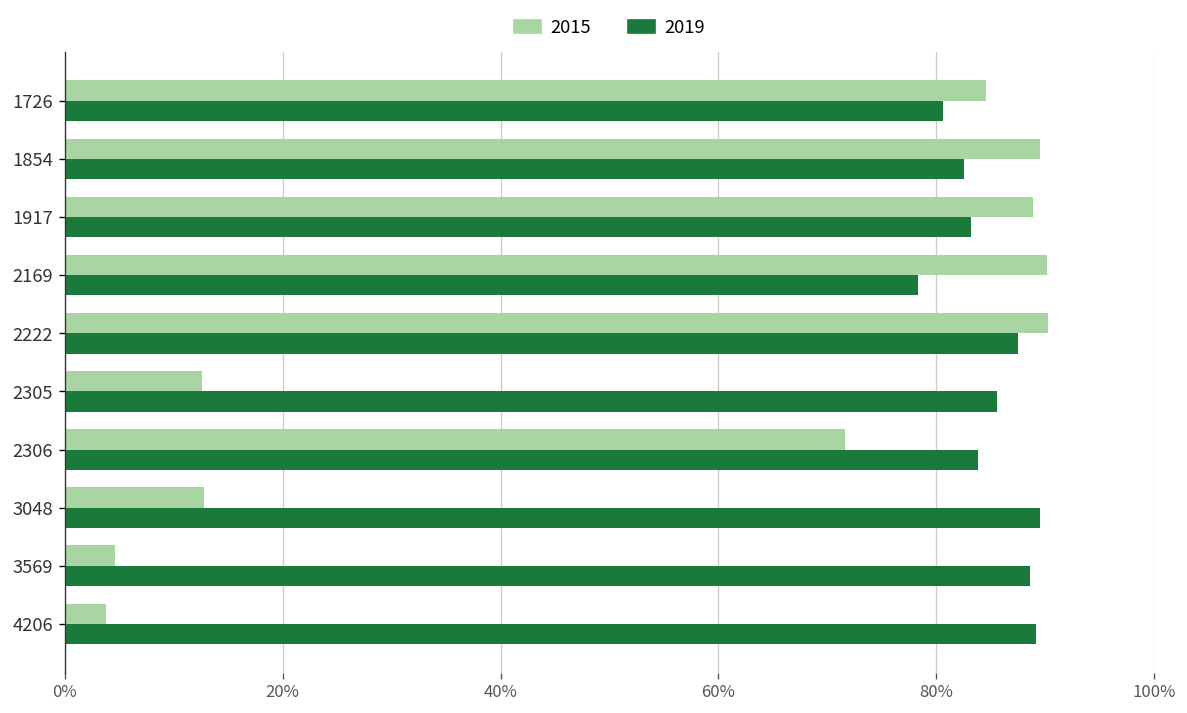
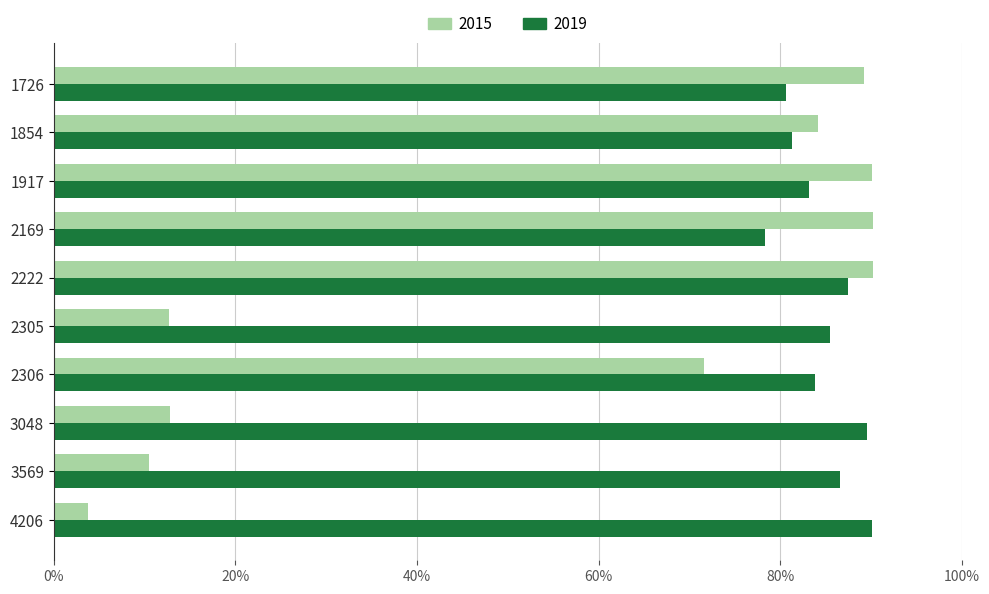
  {
    "2015": {
-     "1726": "85%",
-     "1854": "89%",
-     "1917": "89%",
+     "1726": "89%",
+     "1854": "84%",
+     "1917": "90%",
      "2169": "90%",
      "2222": "90%",
      "2305": "13%",
      "2306": "72%",
      "3048": "13%",
-     "3569": "5%",
+     "3569": "10%",
      "4206": "4%"
    },
    "2019": {
      "1726": "81%",
-     "1854": "83%",
+     "1854": "81%",
      "1917": "83%",
      "2169": "78%",
      "2222": "87%",
      "2305": "86%",
      "2306": "84%",
      "3048": "90%",
-     "3569": "89%",
-     "4206": "89%"
+     "3569": "87%",
+     "4206": "90%"
    }
  }
